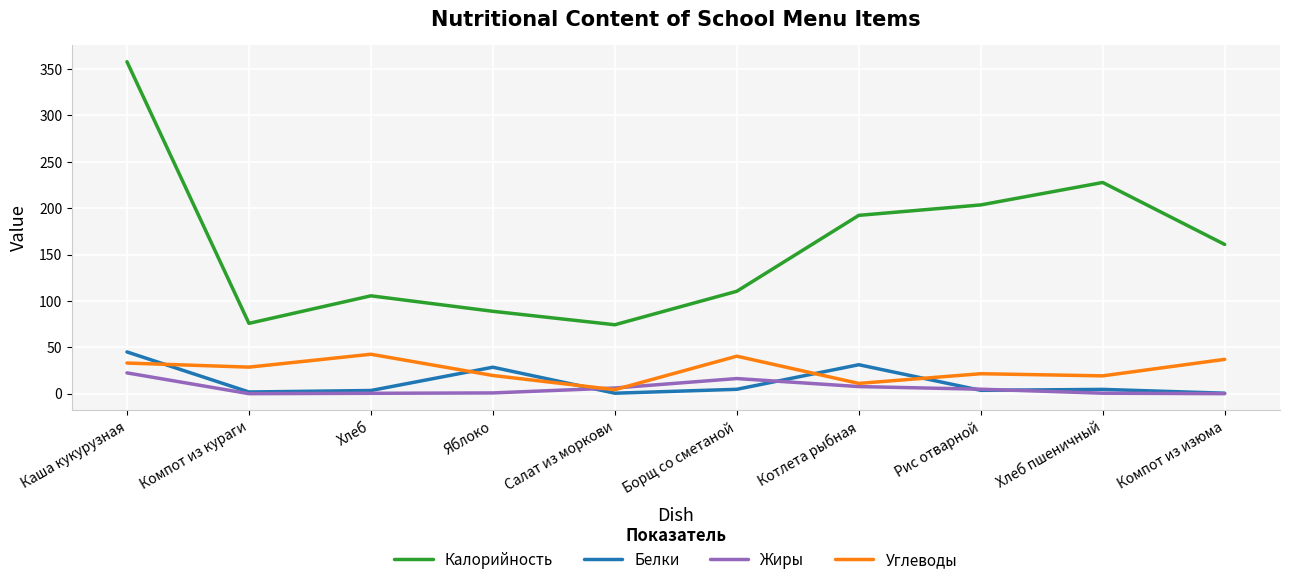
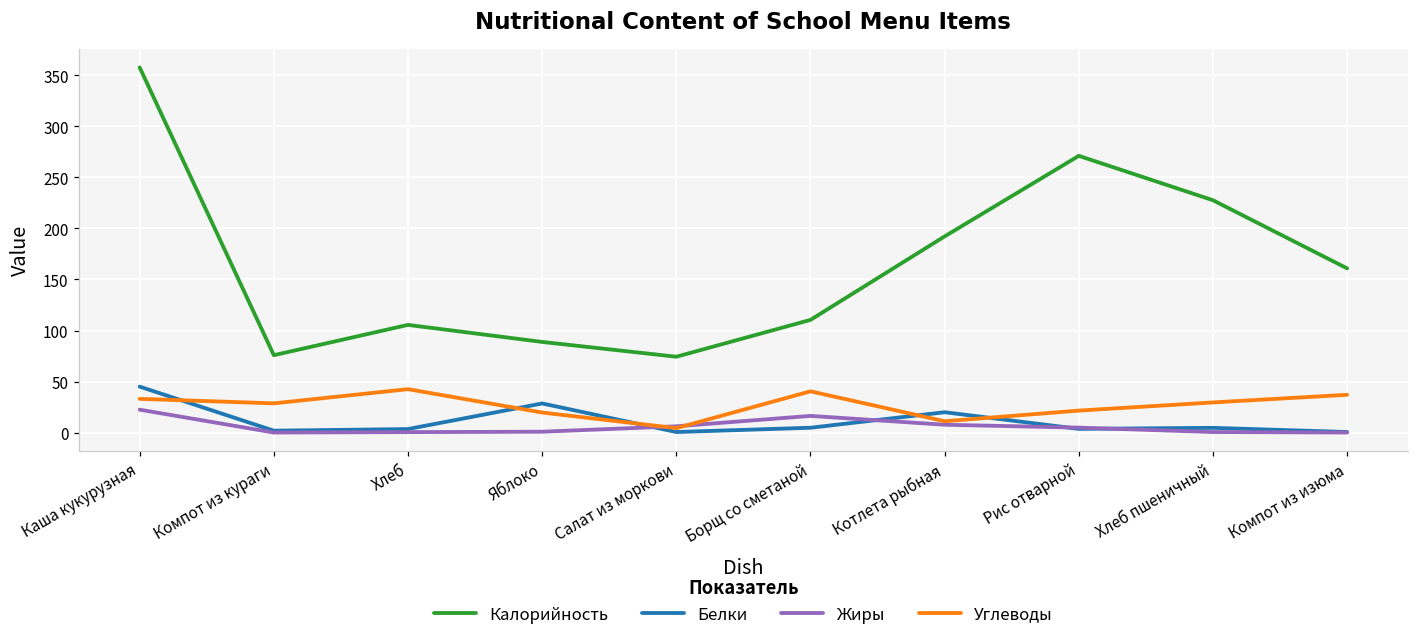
  {
    "Калорийность": {
      "Каша кукурузная": 360,
      "Компот из кураги": 80,
      "Хлеб": 110,
      "Яблоко": 90,
      "Салат из моркови": 70,
      "Борщ со сметаной": 110,
      "Котлета рыбная": 190,
-     "Рис отварной": 200,
+     "Рис отварной": 270,
      "Хлеб пшеничный": 230,
      "Компот из изюма": 160
    },
    "Белки": {
      "Каша кукурузная": 50,
      "Хлеб": 0,
      "Яблоко": 30,
      "Салат из моркови": 0,
      "Борщ со сметаной": 0,
-     "Котлета рыбная": 30,
+     "Котлета рыбная": 20,
      "Хлеб пшеничный": 0
    },
    "Жиры": {
      "Каша кукурузная": 20,
      "Хлеб": 0,
      "Яблоко": 0,
      "Борщ со сметаной": 20,
      "Котлета рыбная": 10,
      "Хлеб пшеничный": 0
    },
    "Углеводы": {
      "Каша кукурузная": 30,
      "Компот из кураги": 30,
      "Хлеб": 40,
      "Яблоко": 20,
      "Борщ со сметаной": 40,
      "Котлета рыбная": 10,
      "Рис отварной": 20,
-     "Хлеб пшеничный": 20,
+     "Хлеб пшеничный": 30,
      "Компот из изюма": 40
    }
  }
